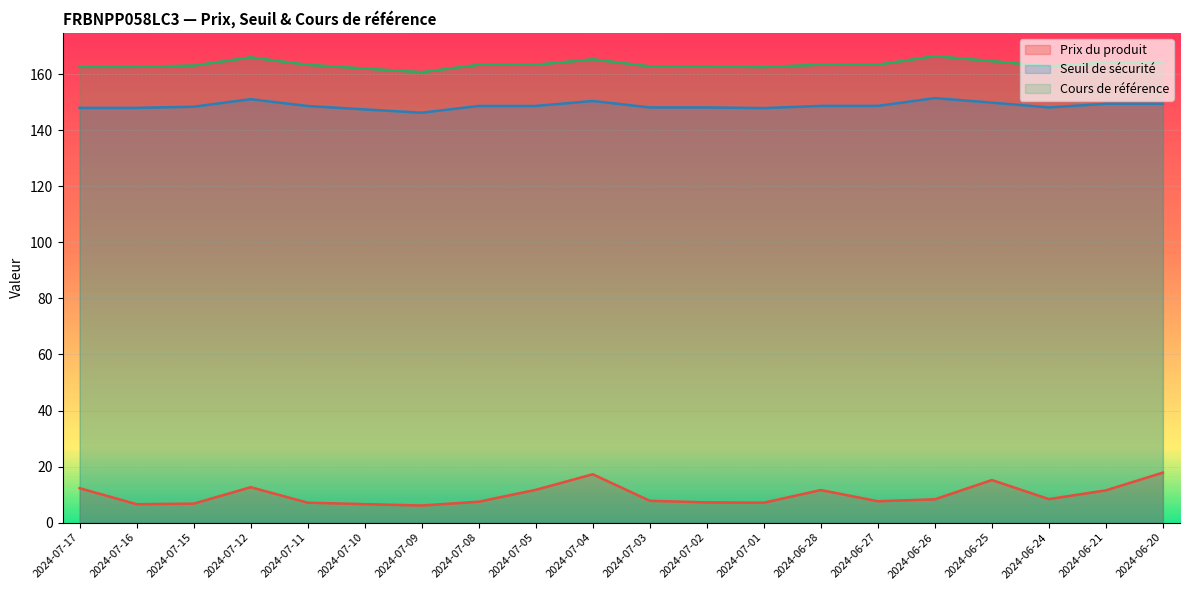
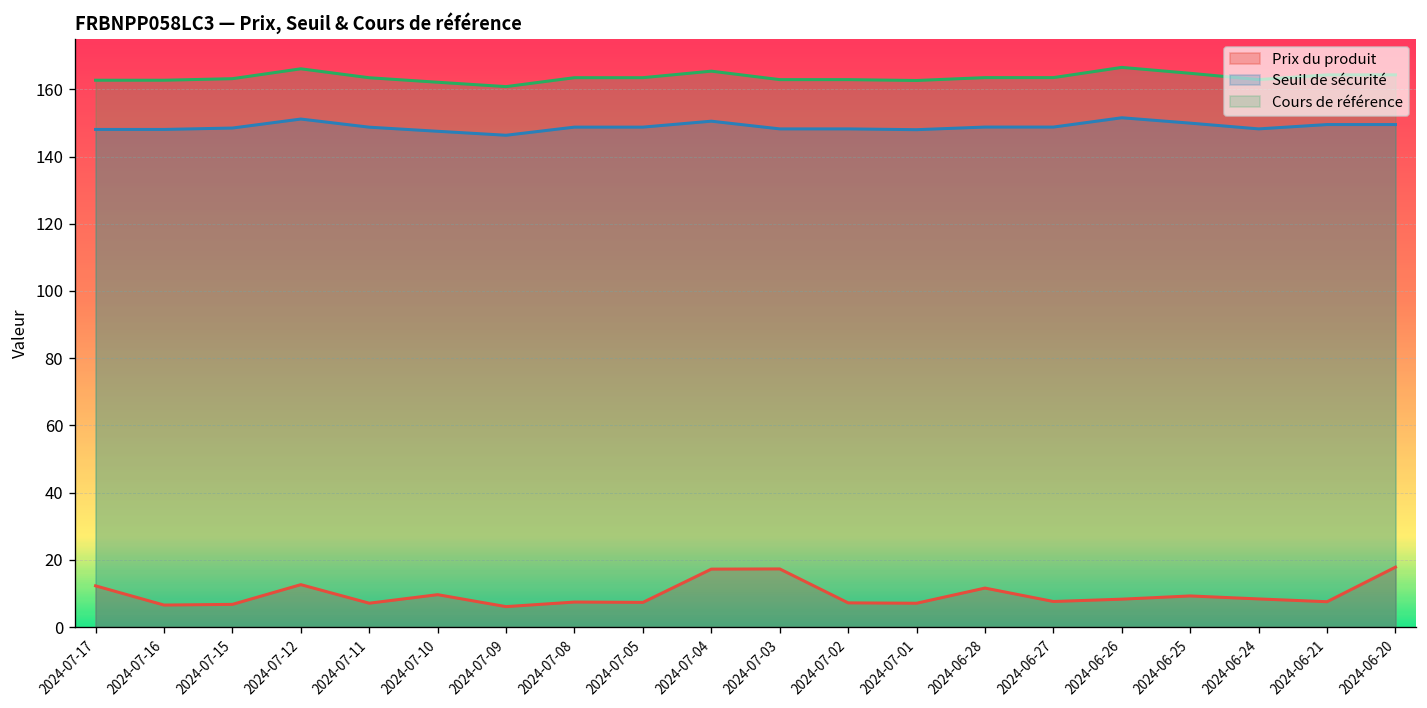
  {
    "Prix du produit": {
      "2024-07-17": 12,
      "2024-07-16": 7,
      "2024-07-15": 7,
      "2024-07-12": 13,
      "2024-07-11": 7,
-     "2024-07-10": 7,
+     "2024-07-10": 10,
      "2024-07-09": 6,
      "2024-07-08": 7,
-     "2024-07-05": 12,
+     "2024-07-05": 7,
      "2024-07-04": 17,
-     "2024-07-03": 8,
+     "2024-07-03": 17,
      "2024-07-02": 7,
      "2024-07-01": 7,
      "2024-06-28": 12,
      "2024-06-27": 8,
      "2024-06-26": 8,
-     "2024-06-25": 15,
+     "2024-06-25": 9,
      "2024-06-24": 8,
-     "2024-06-21": 11,
+     "2024-06-21": 8,
      "2024-06-20": 18
    }
  }
